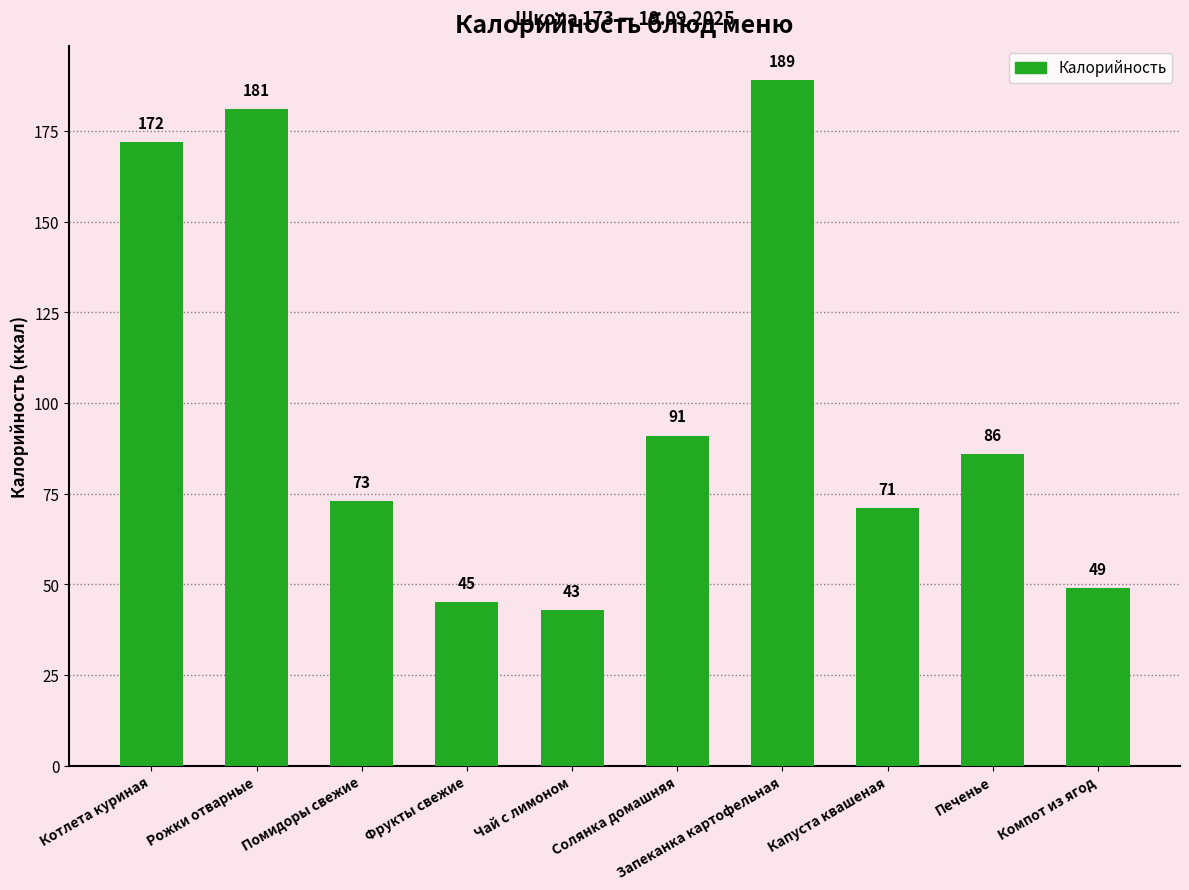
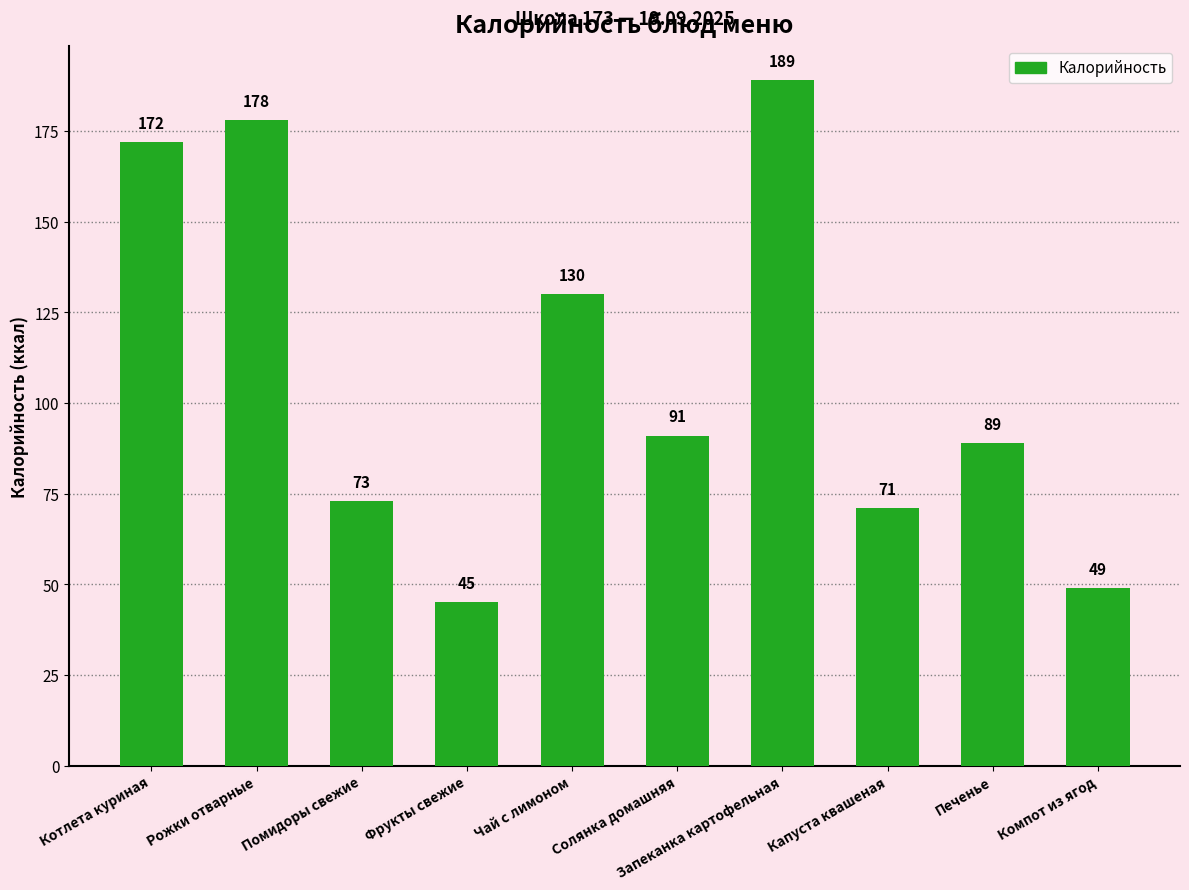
  {
    "Котлета куриная": 172,
-   "Рожки отварные": 181,
+   "Рожки отварные": 178,
    "Помидоры свежие": 73,
    "Фрукты свежие": 45,
-   "Чай с лимоном": 43,
+   "Чай с лимоном": 130,
    "Солянка домашняя": 91,
    "Запеканка картофельная": 189,
    "Капуста квашеная": 71,
-   "Печенье": 86,
+   "Печенье": 89,
    "Компот из ягод": 49
  }
